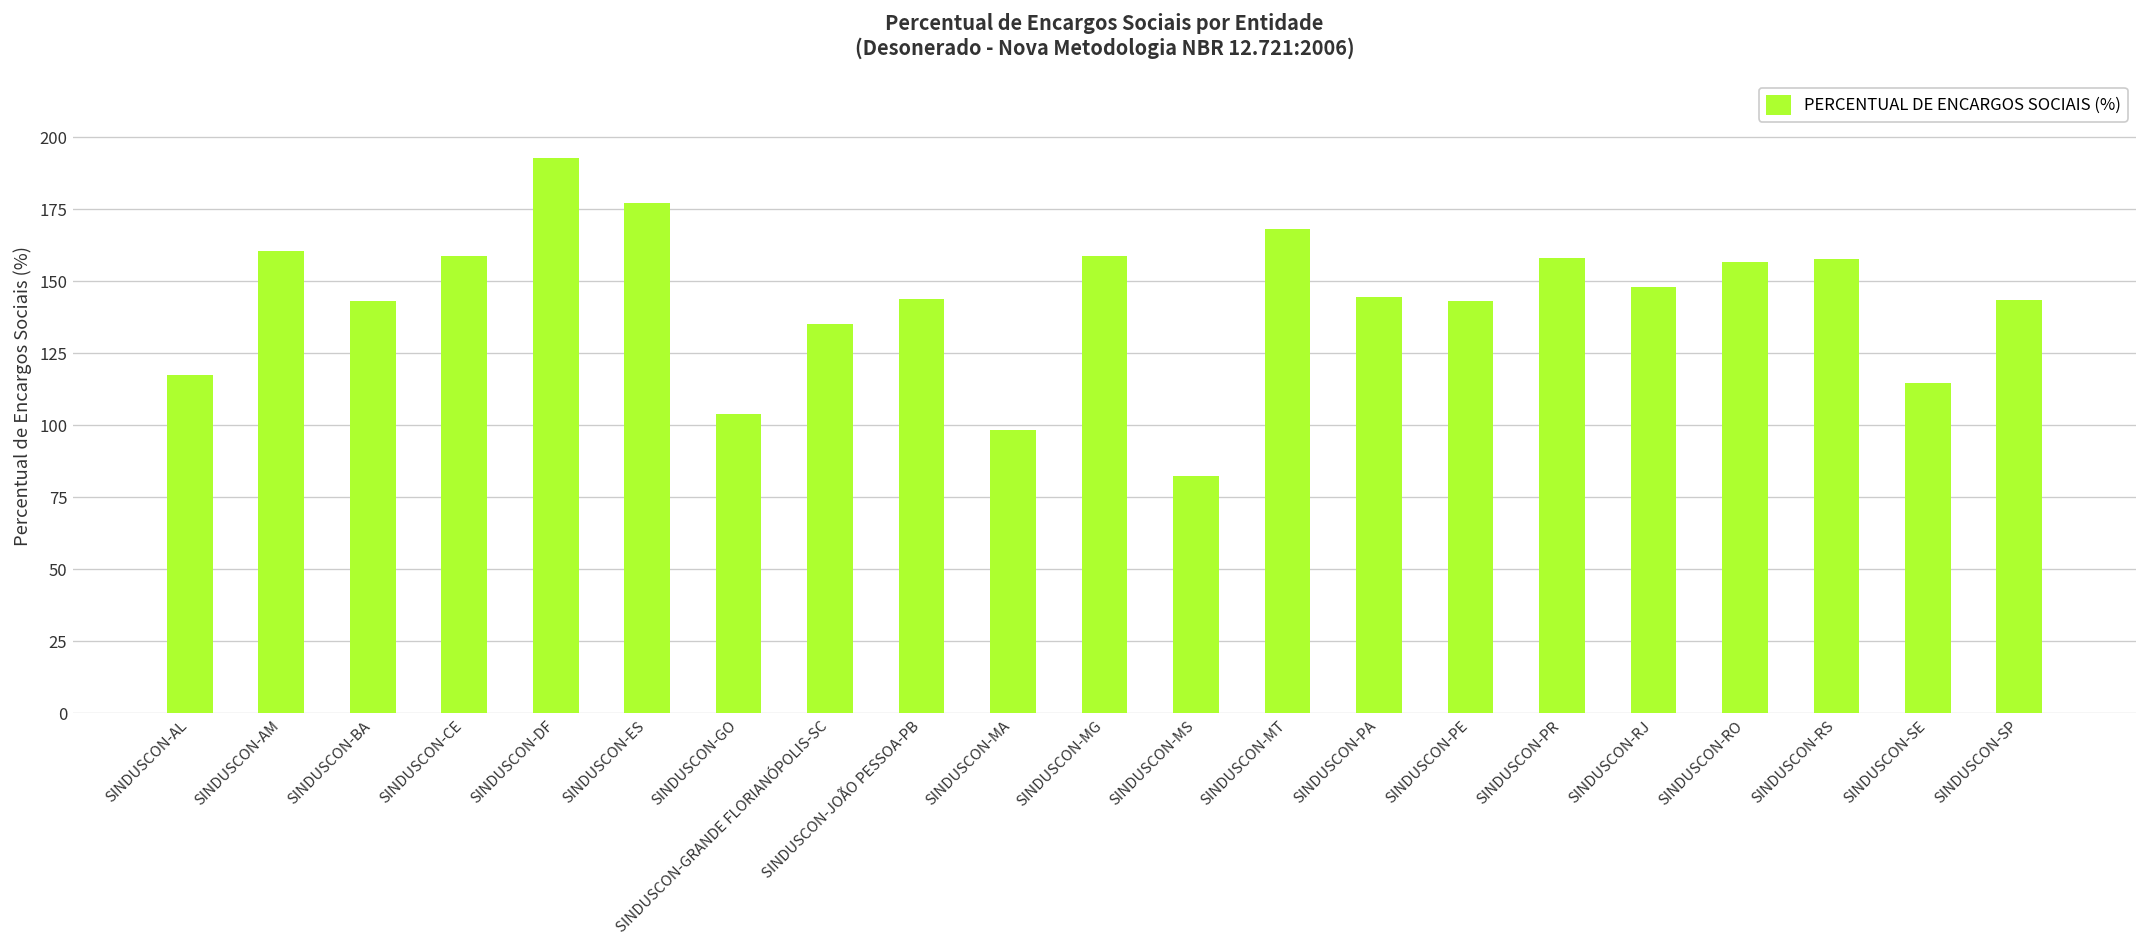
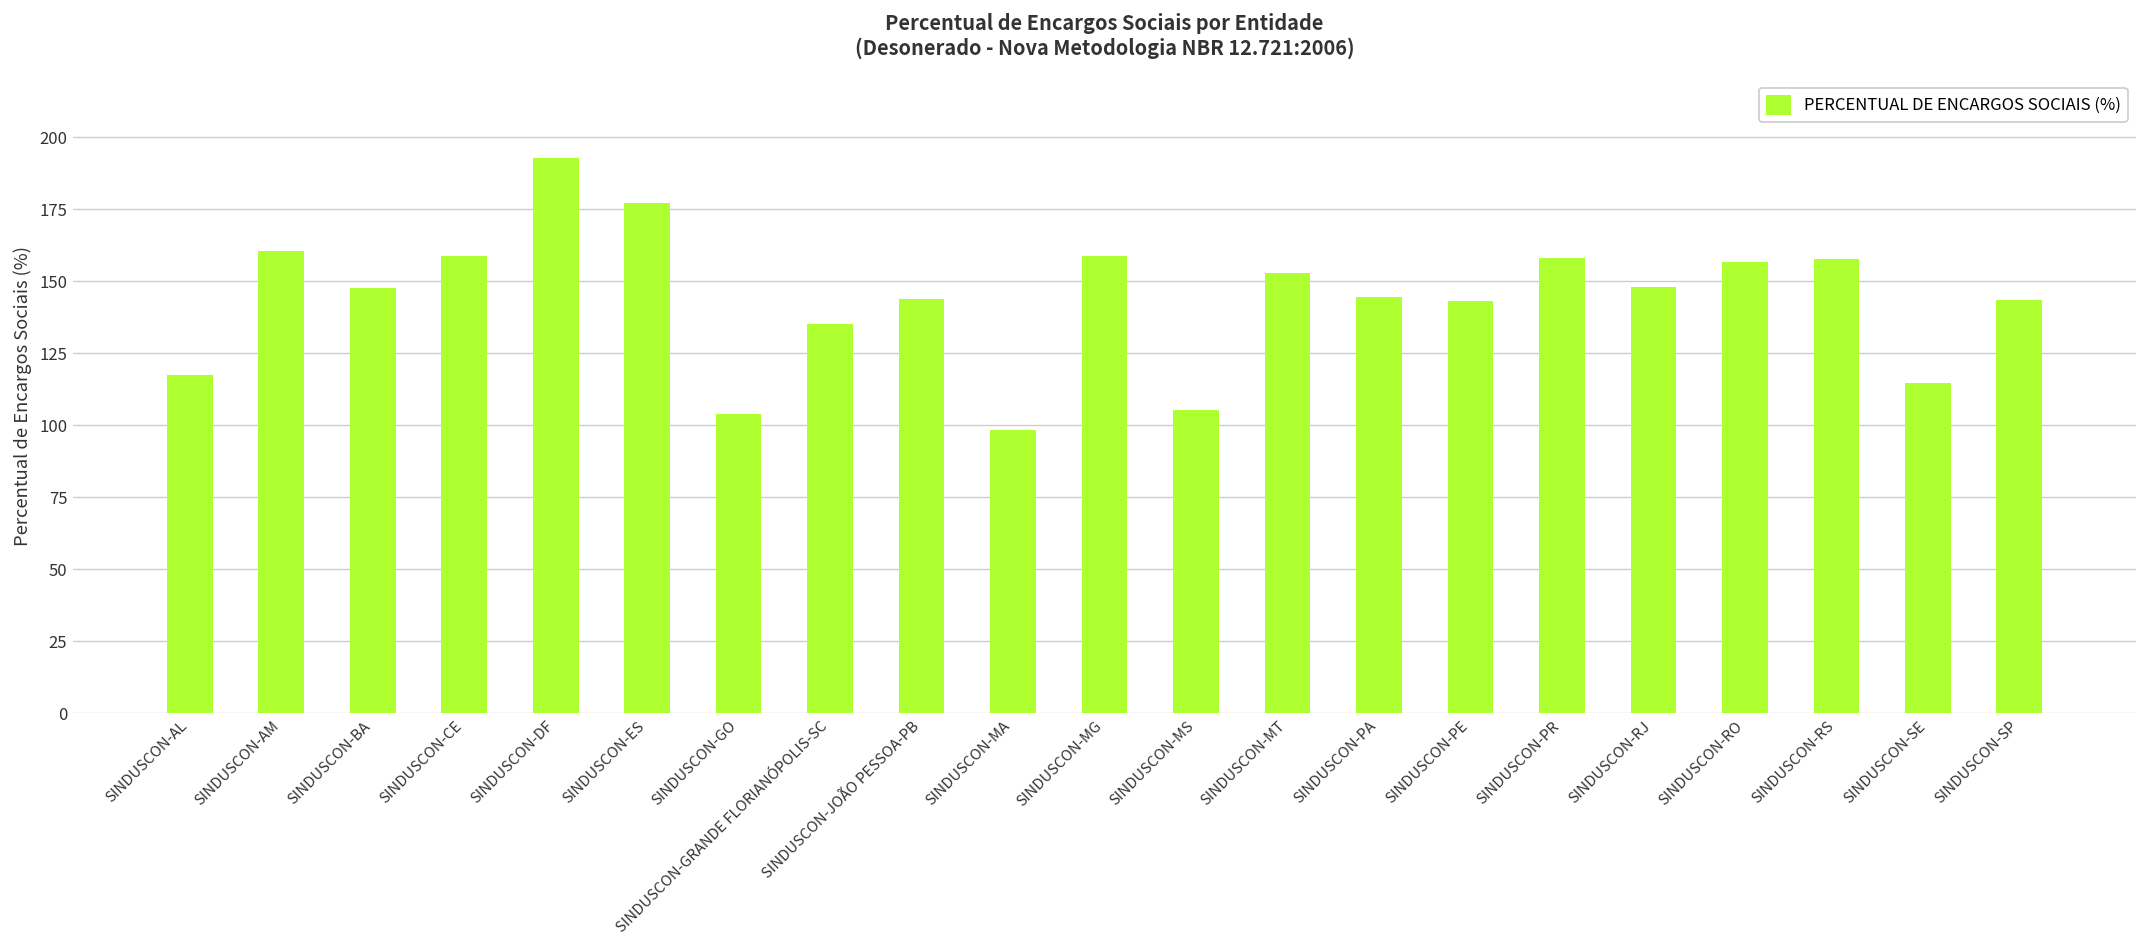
  {
    "SINDUSCON-AL": 117,
    "SINDUSCON-AM": 160,
-   "SINDUSCON-BA": 143,
+   "SINDUSCON-BA": 148,
    "SINDUSCON-CE": 159,
    "SINDUSCON-DF": 193,
    "SINDUSCON-ES": 177,
    "SINDUSCON-GO": 104,
    "SINDUSCON-GRANDE FLORIANÓPOLIS-SC": 135,
    "SINDUSCON-JOÃO PESSOA-PB": 144,
    "SINDUSCON-MA": 98,
    "SINDUSCON-MG": 159,
-   "SINDUSCON-MS": 83,
-   "SINDUSCON-MT": 168,
+   "SINDUSCON-MS": 105,
+   "SINDUSCON-MT": 153,
    "SINDUSCON-PA": 145,
    "SINDUSCON-PE": 143,
    "SINDUSCON-PR": 158,
    "SINDUSCON-RJ": 148,
    "SINDUSCON-RO": 157,
    "SINDUSCON-RS": 158,
    "SINDUSCON-SE": 115,
    "SINDUSCON-SP": 143
  }
